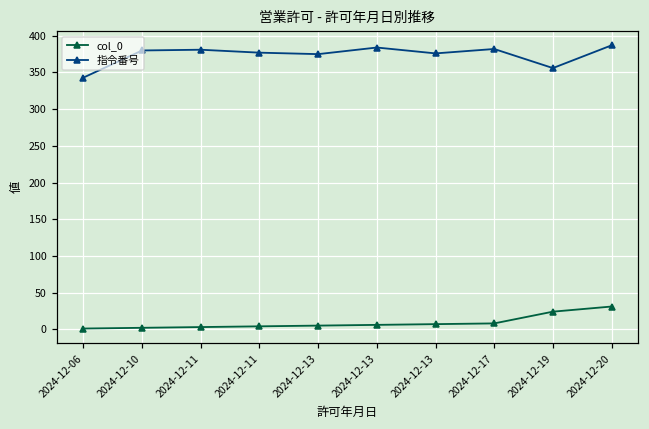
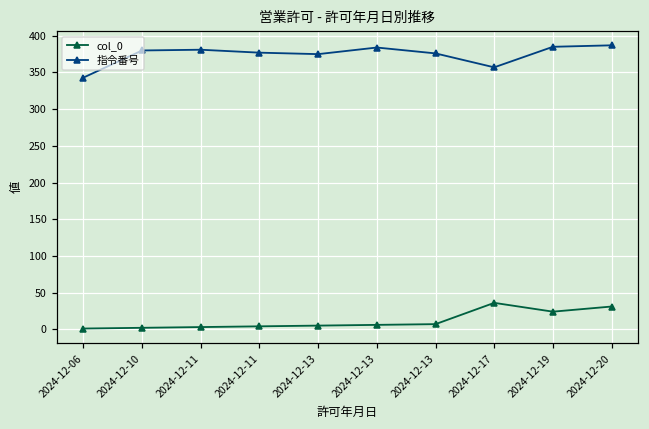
  {
    "col_0": {
      "2024-12-06": 0,
      "2024-12-10": 0,
-     "2024-12-17": 10,
+     "2024-12-17": 40,
      "2024-12-19": 20,
      "2024-12-20": 30
    },
    "指令番号": {
      "2024-12-06": 340,
-     "2024-12-17": 380,
-     "2024-12-19": 360,
+     "2024-12-17": 360,
+     "2024-12-19": 390,
      "2024-12-20": 390
    }
  }
